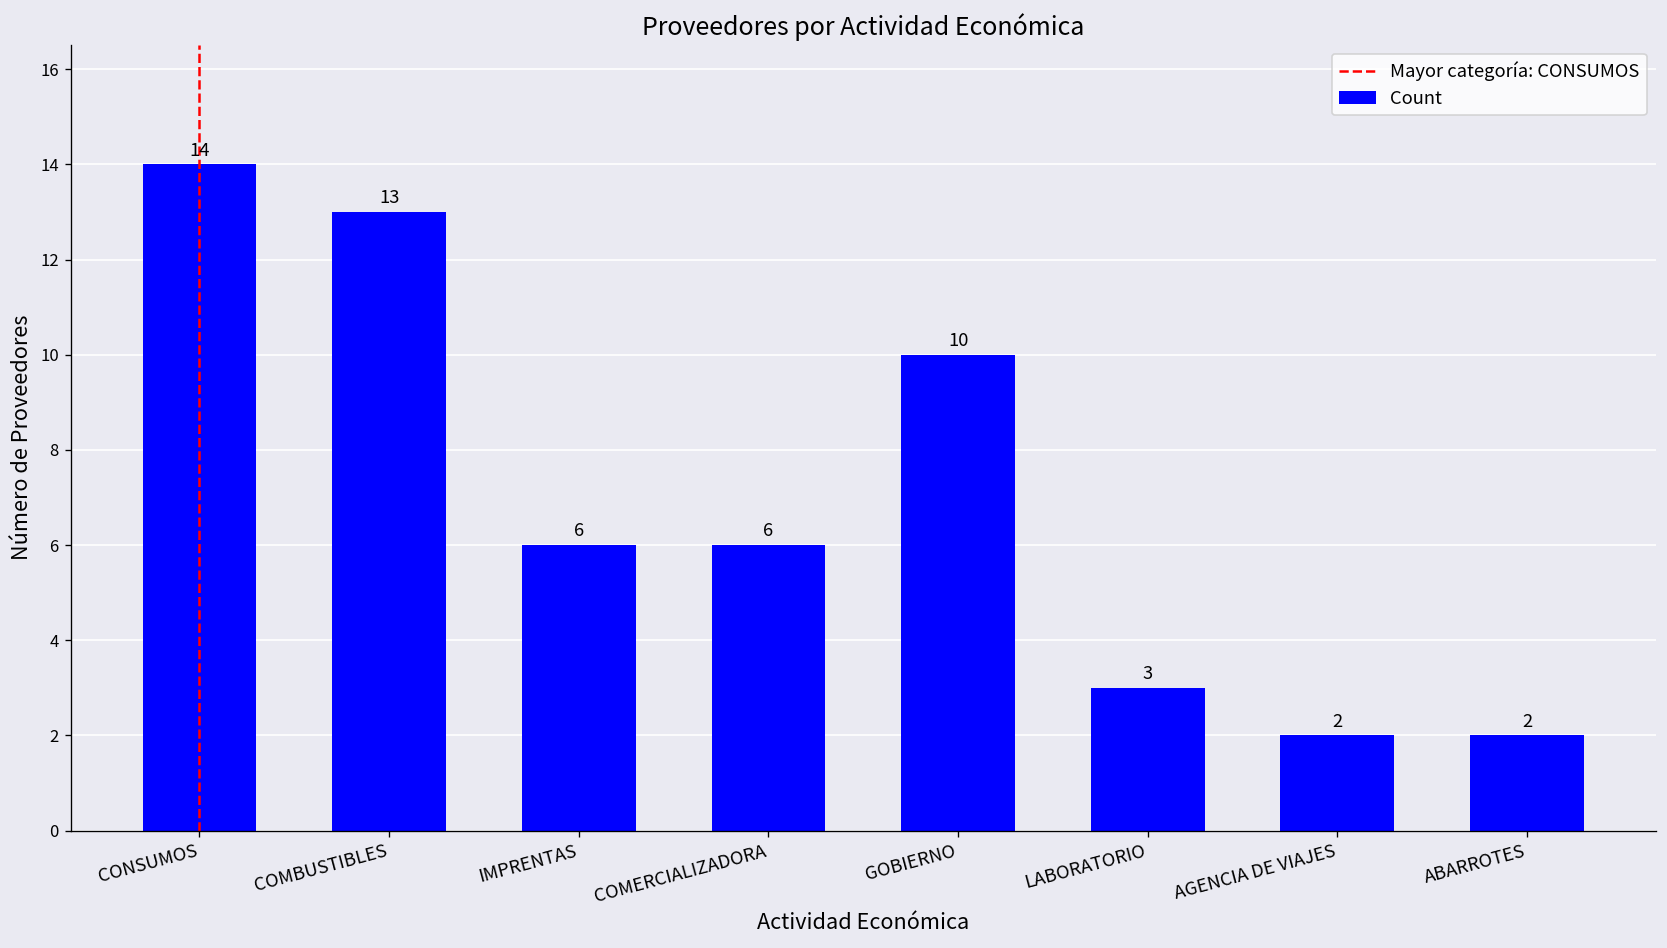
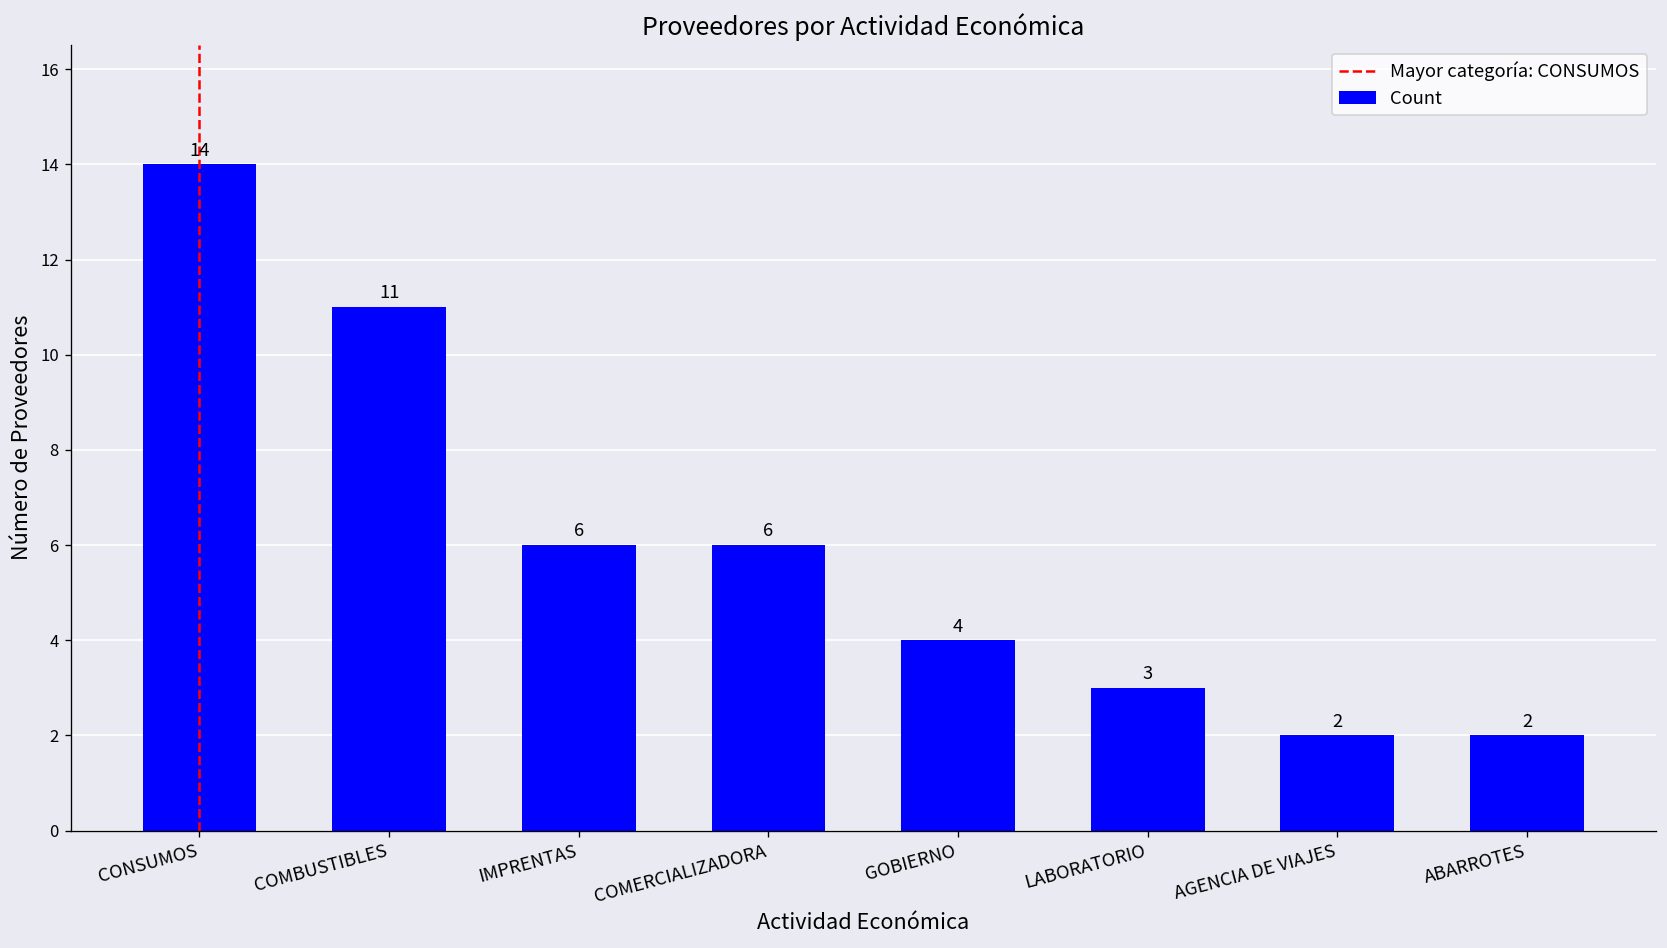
  {
    "CONSUMOS": 14,
-   "COMBUSTIBLES": 13,
+   "COMBUSTIBLES": 11,
    "IMPRENTAS": 6,
    "COMERCIALIZADORA": 6,
-   "GOBIERNO": 10,
+   "GOBIERNO": 4,
    "LABORATORIO": 3,
    "AGENCIA DE VIAJES": 2,
    "ABARROTES": 2
  }
